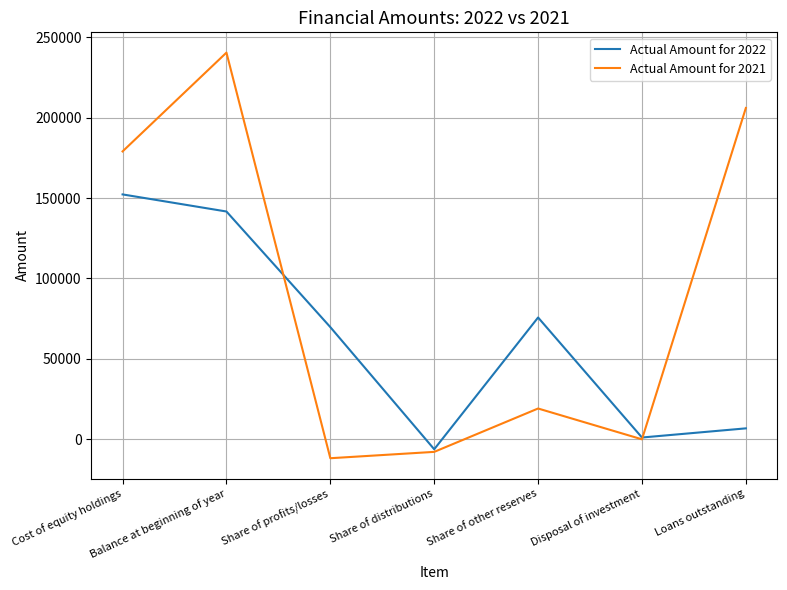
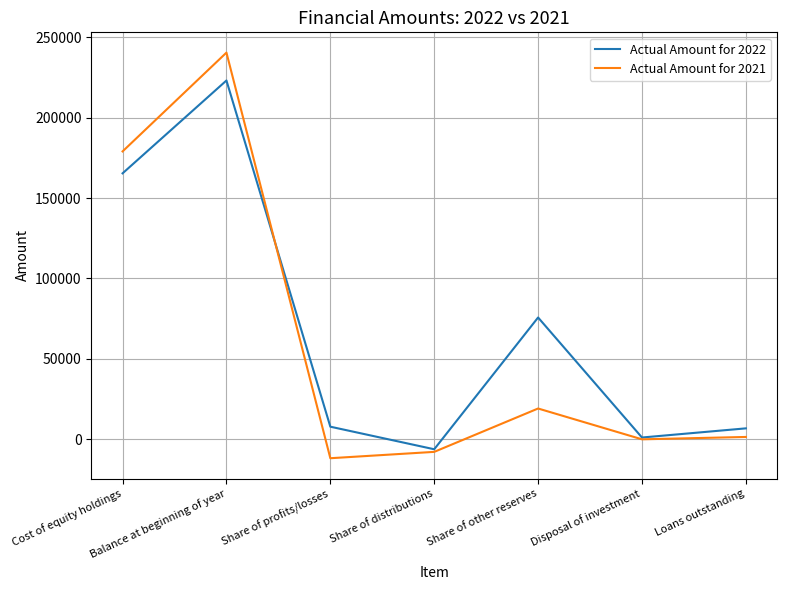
  {
    "Actual Amount for 2022": {
-     "Cost of equity holdings": 152000,
-     "Balance at beginning of year": 142000,
-     "Share of profits/losses": 70000,
+     "Cost of equity holdings": 165000,
+     "Balance at beginning of year": 223000,
+     "Share of profits/losses": 8000,
      "Share of distributions": -6000,
      "Share of other reserves": 76000,
      "Loans outstanding": 7000
    },
    "Actual Amount for 2021": {
      "Cost of equity holdings": 179000,
      "Balance at beginning of year": 240000,
      "Share of profits/losses": -12000,
      "Share of distributions": -8000,
      "Share of other reserves": 19000,
-     "Loans outstanding": 206000
+     "Loans outstanding": 1000
    }
  }
